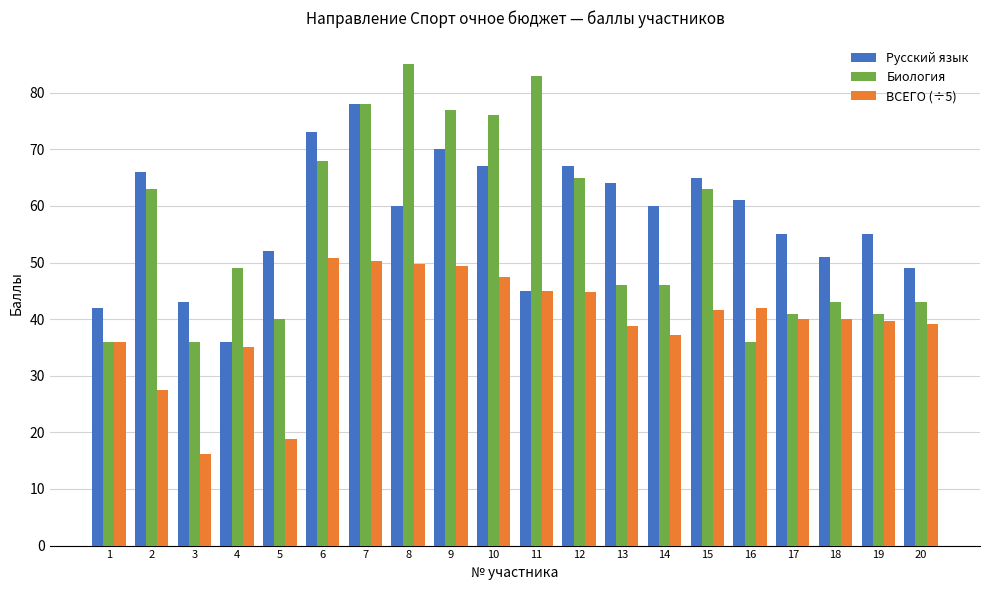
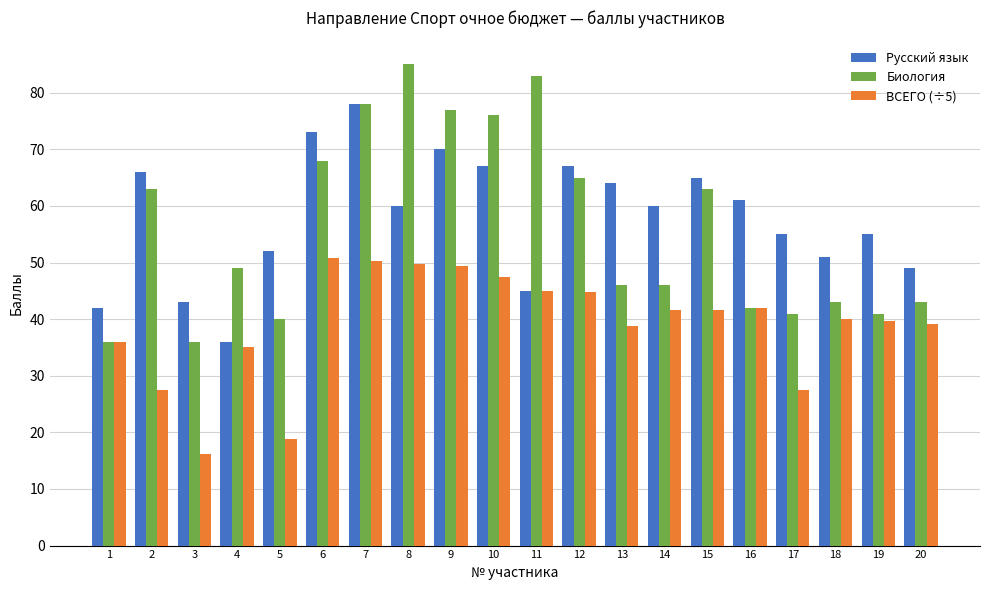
  {
    "Русский язык": {
      "1": 42,
      "2": 66,
      "3": 43,
      "4": 36,
      "5": 52,
      "6": 73,
      "7": 78,
      "8": 60,
      "9": 70,
      "10": 67,
      "11": 45,
      "12": 67,
      "13": 64,
      "14": 60,
      "15": 65,
      "16": 61,
      "17": 55,
      "18": 51,
      "19": 55,
      "20": 49
    },
    "Биология": {
      "1": 36,
      "2": 63,
      "3": 36,
      "4": 49,
      "5": 40,
      "6": 68,
      "7": 78,
      "8": 85,
      "9": 77,
      "10": 76,
      "11": 83,
      "12": 65,
      "13": 46,
      "14": 46,
      "15": 63,
-     "16": 36,
+     "16": 42,
      "17": 41,
      "18": 43,
      "19": 41,
      "20": 43
    },
    "ВСЕГО (÷5)": {
      "1": 36,
      "2": 27,
      "3": 16,
      "4": 35,
      "5": 19,
      "6": 51,
      "7": 50,
      "8": 50,
      "9": 49,
      "10": 47,
      "11": 45,
      "12": 45,
      "13": 39,
-     "14": 37,
+     "14": 42,
      "15": 42,
      "16": 42,
-     "17": 40,
+     "17": 27,
      "18": 40,
      "19": 40,
      "20": 39
    }
  }
